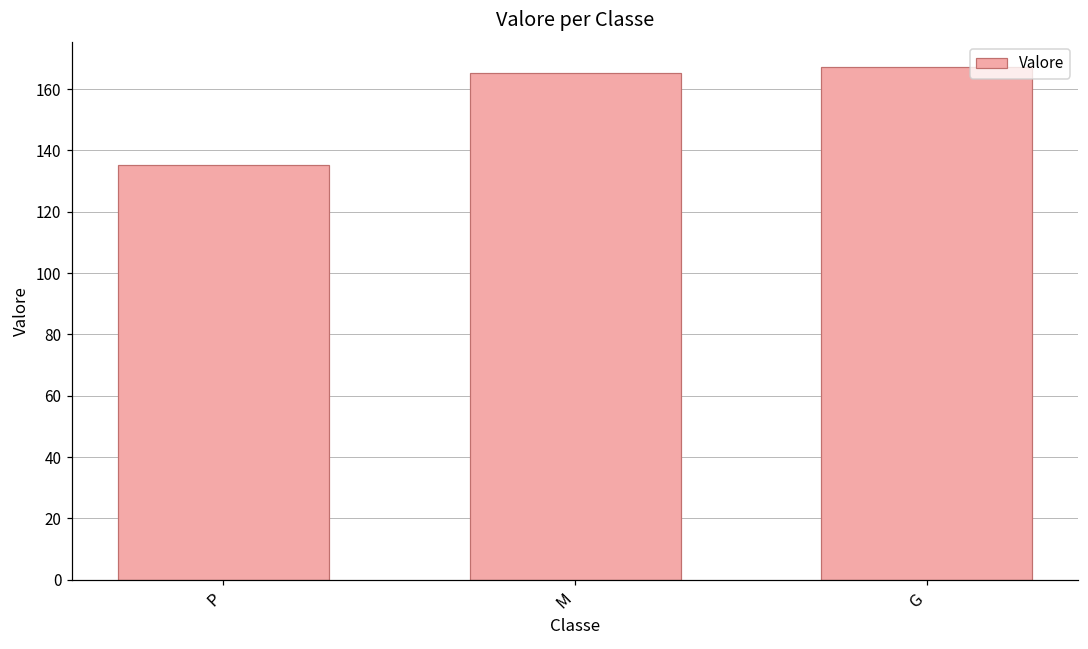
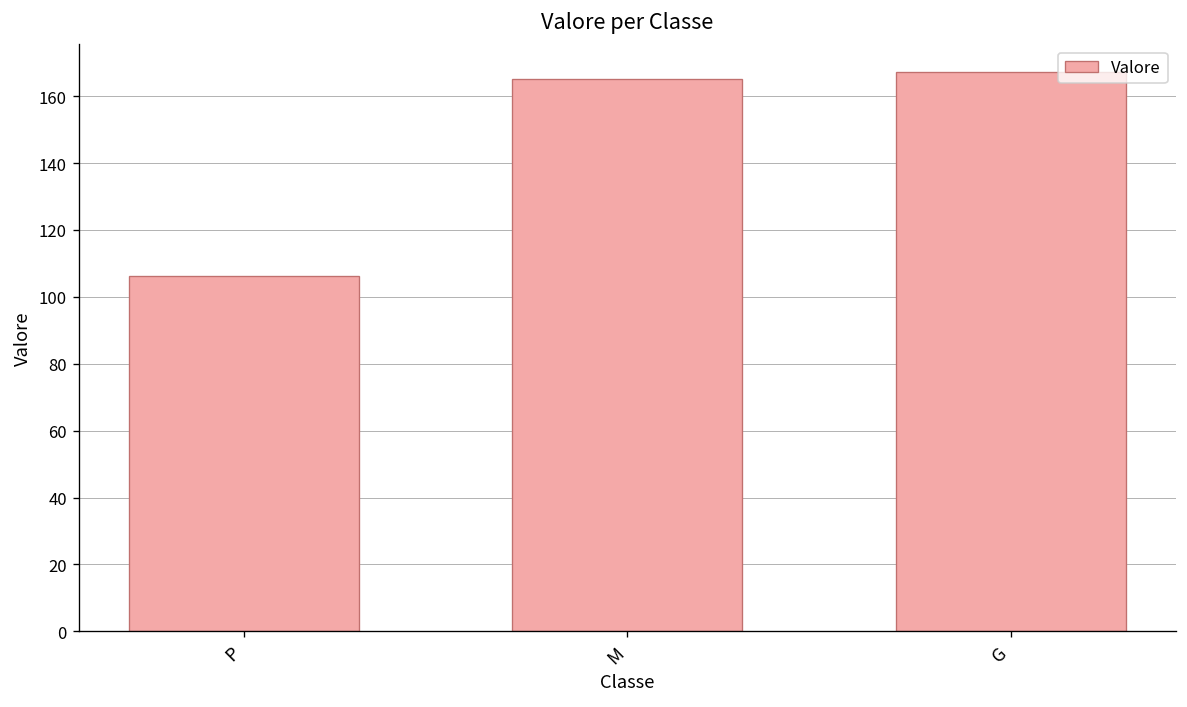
  {
-   "P": 135,
+   "P": 106,
    "M": 165,
    "G": 167
  }
